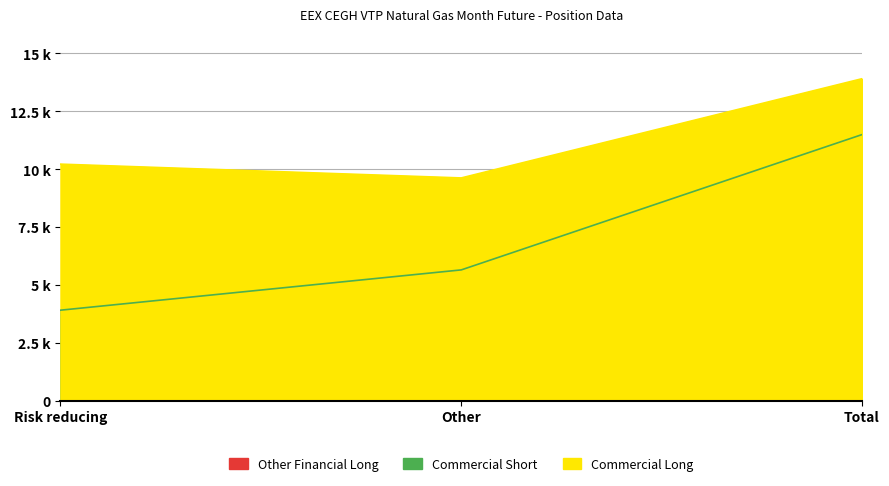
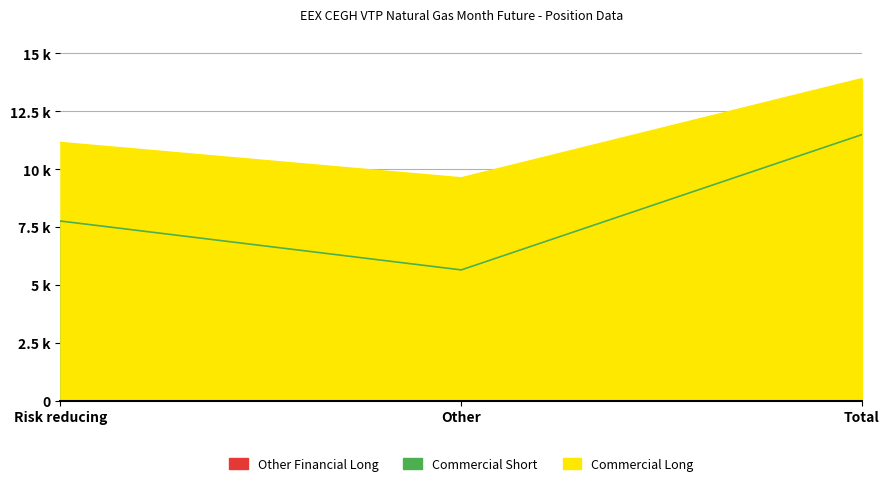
  {
    "Commercial Short": {
-     "Risk reducing": 3900,
+     "Risk reducing": 7800,
      "Other": 5700,
      "Total": 11500
    },
    "Commercial Long": {
-     "Risk reducing": 10200,
+     "Risk reducing": 11200,
      "Other": 9600,
      "Total": 13900
    },
    "Other Financial Long": {
      "Risk reducing": 0,
      "Other": 0,
      "Total": 0
    }
  }
